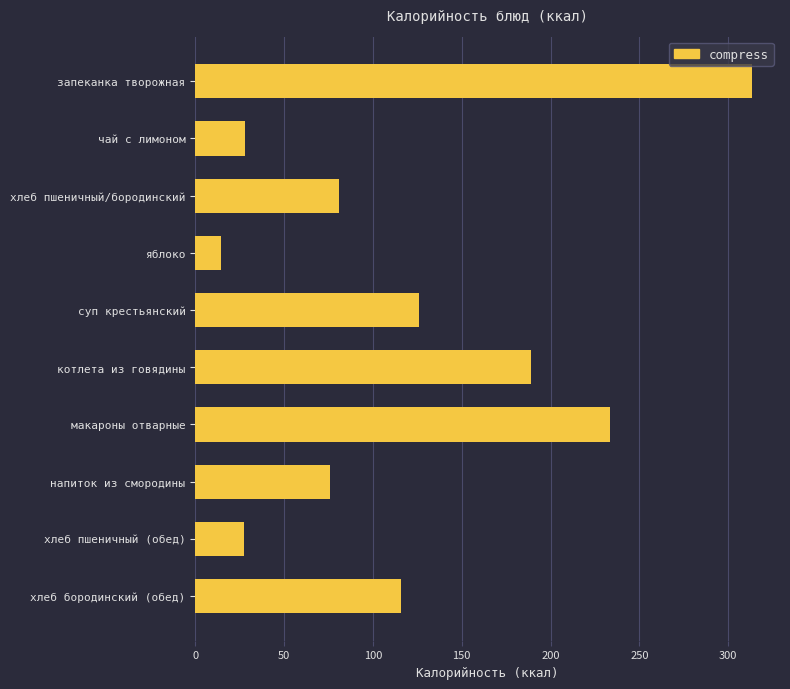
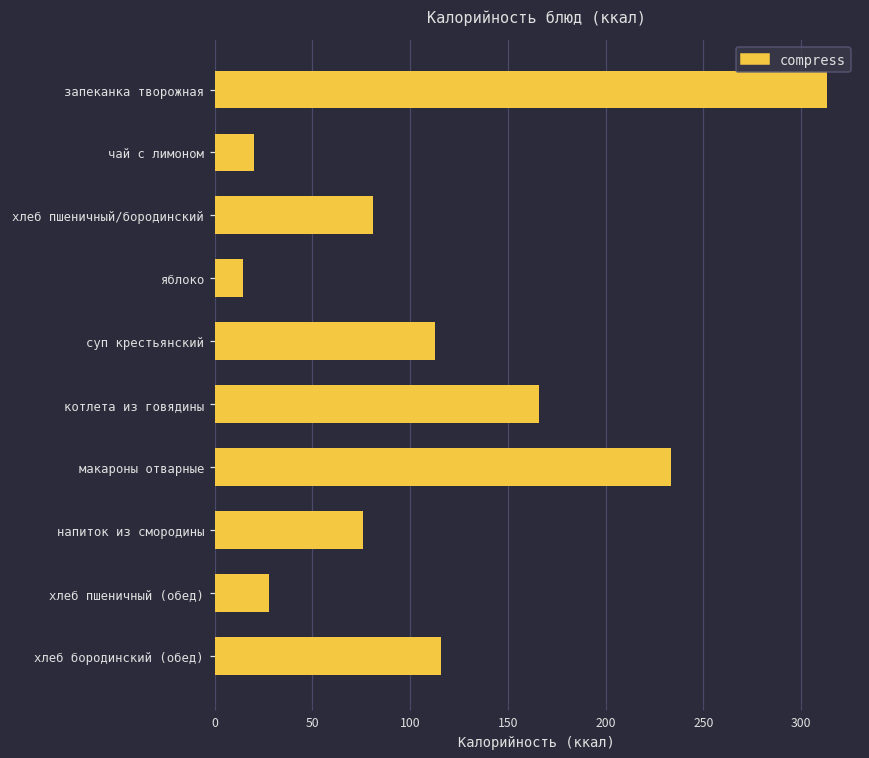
  {
    "запеканка творожная": 314,
-   "чай с лимоном": 28,
+   "чай с лимоном": 20,
    "хлеб пшеничный/бородинский": 81,
    "яблоко": 15,
-   "суп крестьянский": 126,
-   "котлета из говядины": 189,
+   "суп крестьянский": 113,
+   "котлета из говядины": 166,
    "макароны отварные": 234,
    "напиток из смородины": 76,
    "хлеб пшеничный (обед)": 28,
    "хлеб бородинский (обед)": 116
  }
